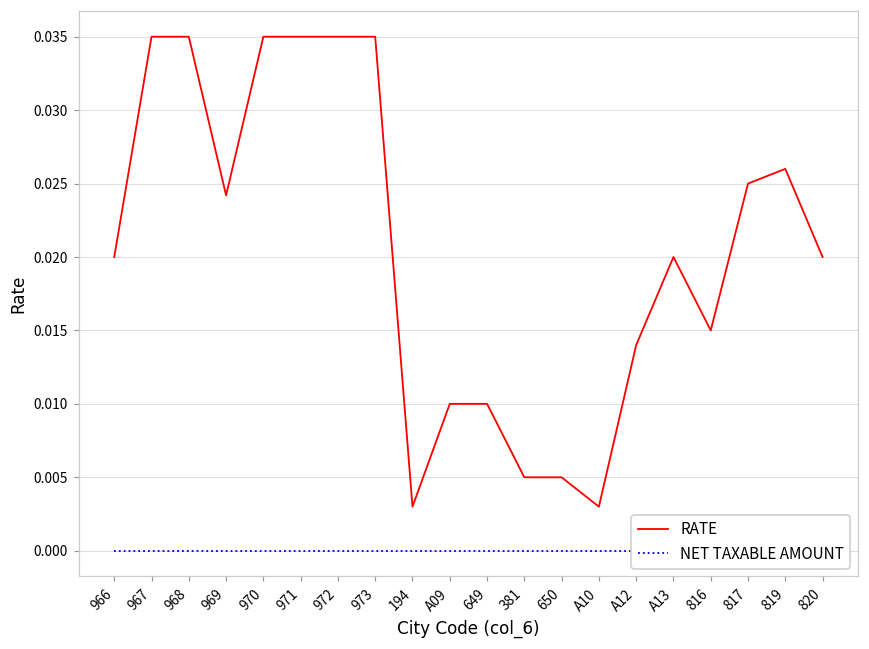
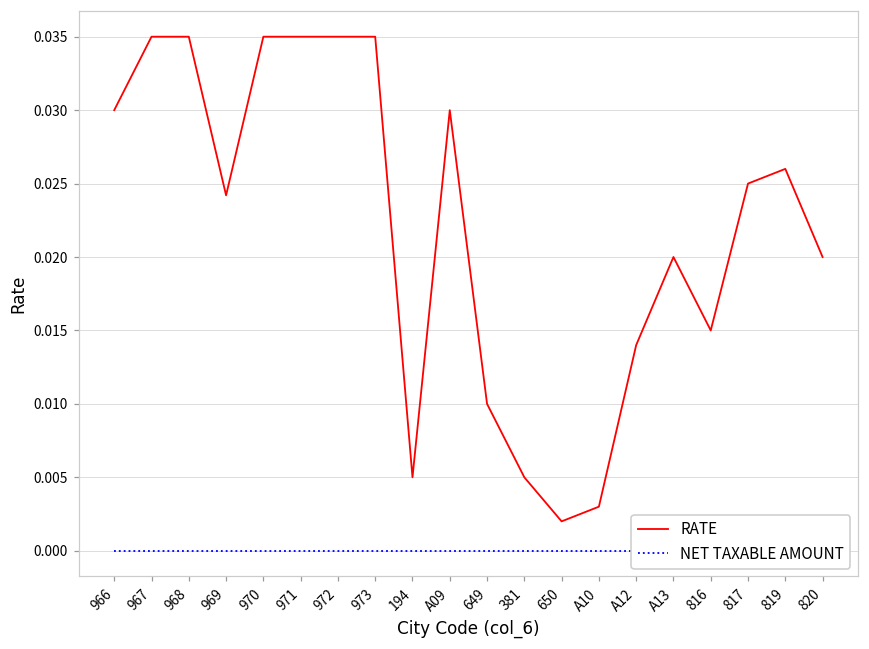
  {
    "RATE": {
-     "966": 0.02,
+     "966": 0.03,
      "967": 0.035,
      "968": 0.035,
      "969": 0.0242,
      "970": 0.035,
      "971": 0.035,
      "972": 0.035,
      "973": 0.035,
-     "194": 0.003,
-     "A09": 0.01,
+     "194": 0.005,
+     "A09": 0.03,
      "649": 0.010,
      "381": 0.005,
-     "650": 0.005,
+     "650": 0.002,
      "A10": 0.003,
      "A12": 0.014,
      "A13": 0.020,
      "816": 0.015,
      "817": 0.025,
      "819": 0.026,
      "820": 0.020
    },
    "NET TAXABLE AMOUNT": {
      "966": 0.000,
      "967": 0.000,
      "968": 0.000,
      "969": 0.000,
      "970": 0.000,
      "971": 0.000,
      "972": 0.000,
      "973": 0.000,
      "194": 0.000,
      "A09": 0.000,
      "649": 0.000,
      "381": 0.000,
      "650": 0.000,
      "A10": 0.000
    }
  }
